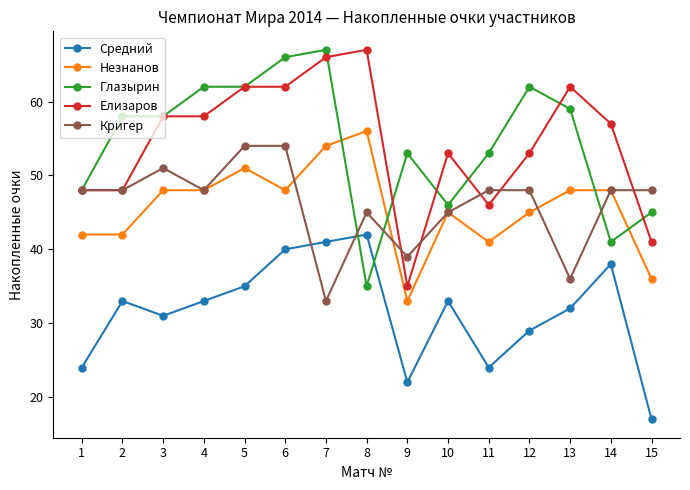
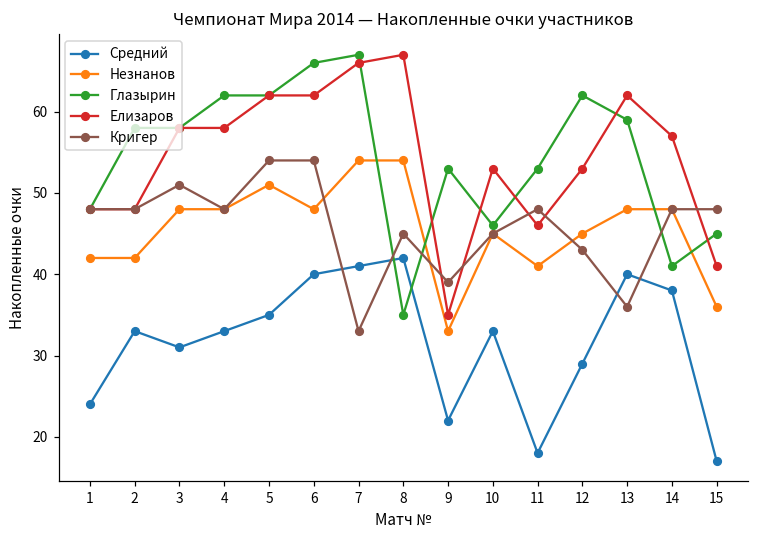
  {
    "Средний": {
      "1": 24,
      "2": 33,
      "3": 31,
      "4": 33,
      "5": 35,
      "6": 40,
      "7": 41,
      "8": 42,
      "9": 22,
      "10": 33,
-     "11": 24,
+     "11": 18,
      "12": 29,
-     "13": 32,
+     "13": 40,
      "14": 38,
      "15": 17
    },
    "Незнанов": {
      "1": 42,
      "2": 42,
      "3": 48,
      "5": 51,
      "6": 48,
      "7": 54,
-     "8": 56,
+     "8": 54,
      "9": 33,
      "11": 41,
      "12": 45,
      "13": 48,
      "15": 36
    },
    "Глазырин": {
      "4": 62,
      "6": 66,
      "7": 67,
      "8": 35,
      "9": 53,
      "10": 46,
      "11": 53,
      "12": 62,
      "13": 59,
      "14": 41,
      "15": 45
    },
    "Елизаров": {
      "4": 58,
      "6": 62,
      "7": 66,
      "8": 67,
      "9": 35,
      "10": 53,
      "11": 46,
      "12": 53,
      "13": 62,
      "14": 57,
      "15": 41
    },
    "Кригер": {
      "3": 51,
      "5": 54,
      "6": 54,
      "7": 33,
      "8": 45,
      "9": 39,
      "11": 48,
-     "12": 48,
+     "12": 43,
      "13": 36,
      "15": 48
    }
  }
